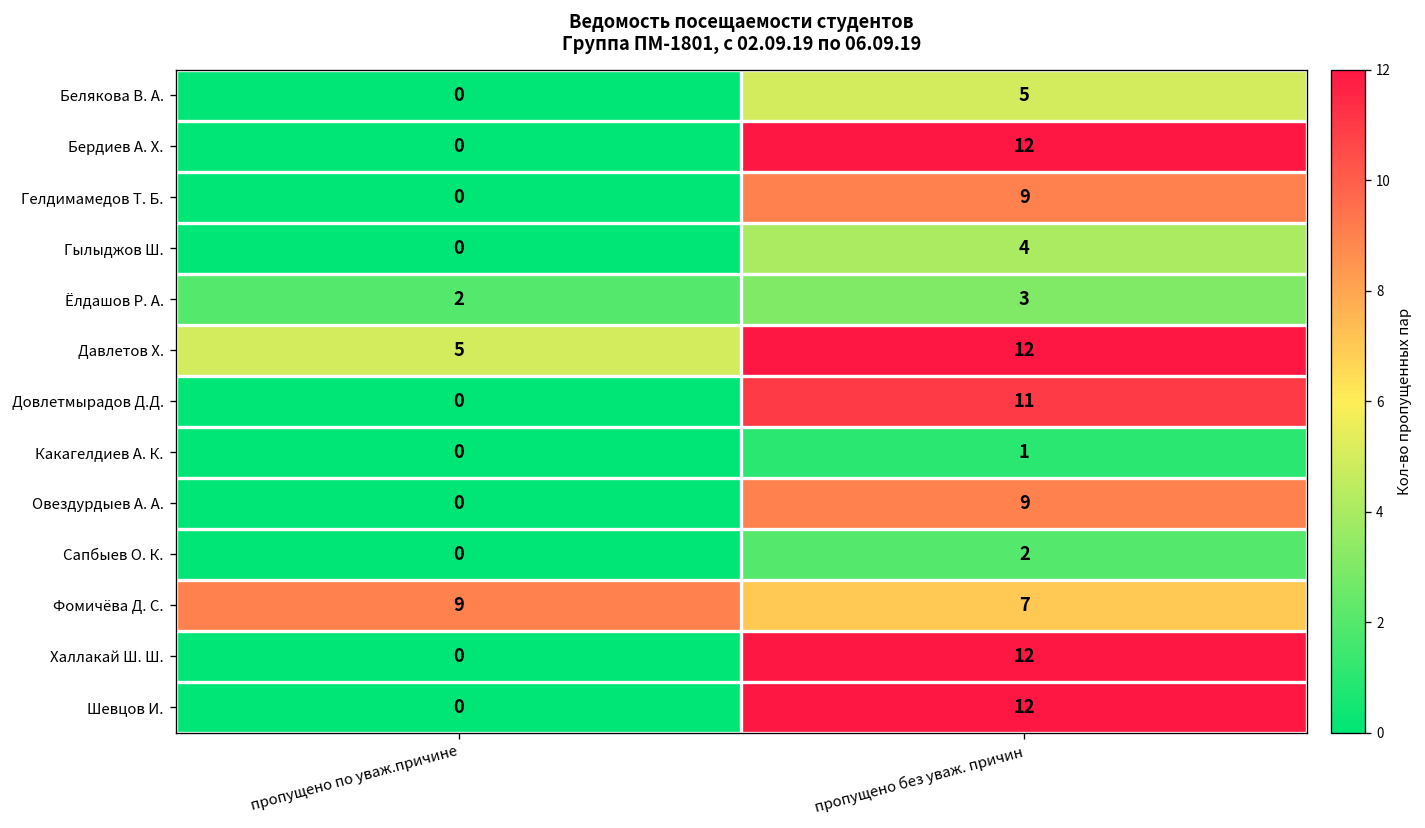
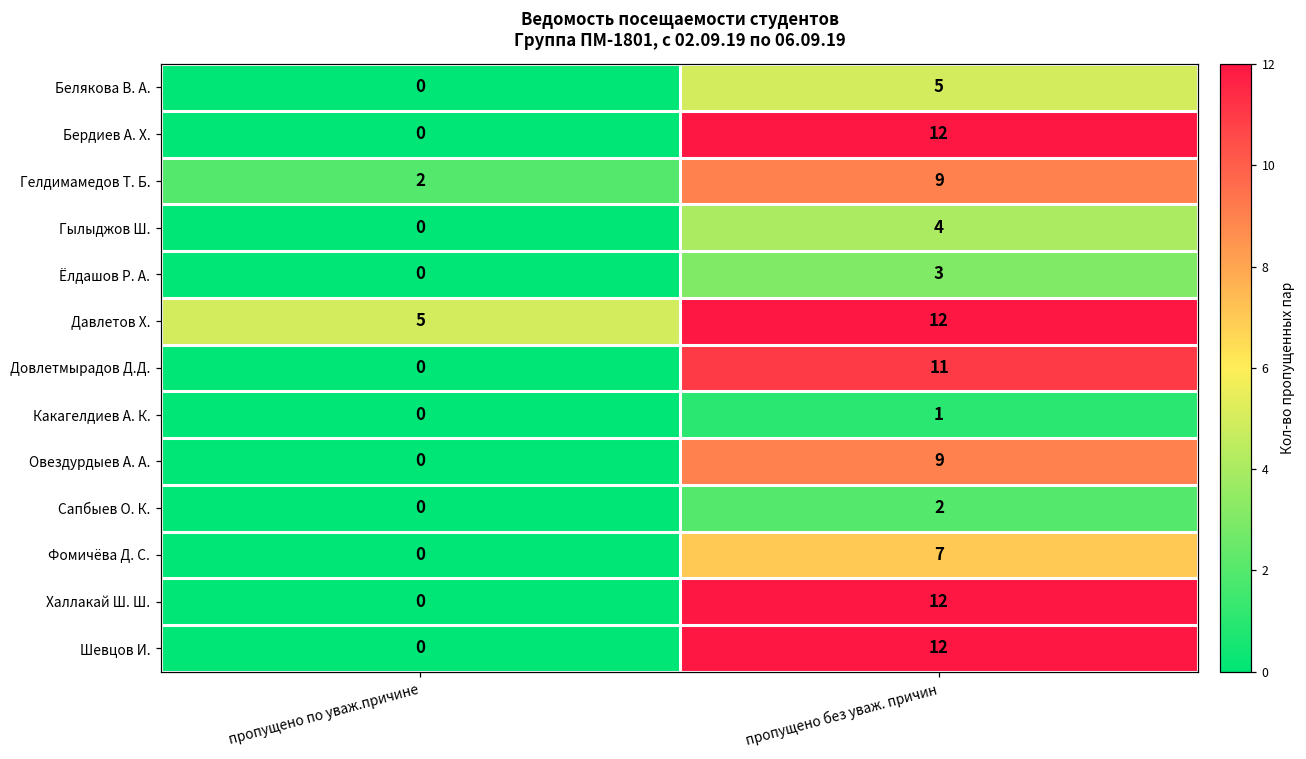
  {
    "Белякова В. А.": {
      "пропущено по уваж.причине": 0,
      "пропущено без уваж. причин": 5
    },
    "Бердиев А. Х.": {
      "пропущено по уваж.причине": 0,
      "пропущено без уваж. причин": 12
    },
    "Гелдимамедов Т. Б.": {
-     "пропущено по уваж.причине": 0,
+     "пропущено по уваж.причине": 2,
      "пропущено без уваж. причин": 9
    },
    "Гылыджов Ш.": {
      "пропущено по уваж.причине": 0,
      "пропущено без уваж. причин": 4
    },
    "Ёлдашов Р. А.": {
-     "пропущено по уваж.причине": 2,
+     "пропущено по уваж.причине": 0,
      "пропущено без уваж. причин": 3
    },
    "Давлетов Х.": {
      "пропущено по уваж.причине": 5,
      "пропущено без уваж. причин": 12
    },
    "Довлетмырадов Д.Д.": {
      "пропущено по уваж.причине": 0,
      "пропущено без уваж. причин": 11
    },
    "Какагелдиев А. К.": {
      "пропущено по уваж.причине": 0,
      "пропущено без уваж. причин": 1
    },
    "Овездурдыев А. А.": {
      "пропущено по уваж.причине": 0,
      "пропущено без уваж. причин": 9
    },
    "Сапбыев О. К.": {
      "пропущено по уваж.причине": 0,
      "пропущено без уваж. причин": 2
    },
    "Фомичёва Д. С.": {
-     "пропущено по уваж.причине": 9,
+     "пропущено по уваж.причине": 0,
      "пропущено без уваж. причин": 7
    },
    "Халлакай Ш. Ш.": {
      "пропущено по уваж.причине": 0,
      "пропущено без уваж. причин": 12
    },
    "Шевцов И.": {
      "пропущено по уваж.причине": 0,
      "пропущено без уваж. причин": 12
    }
  }
